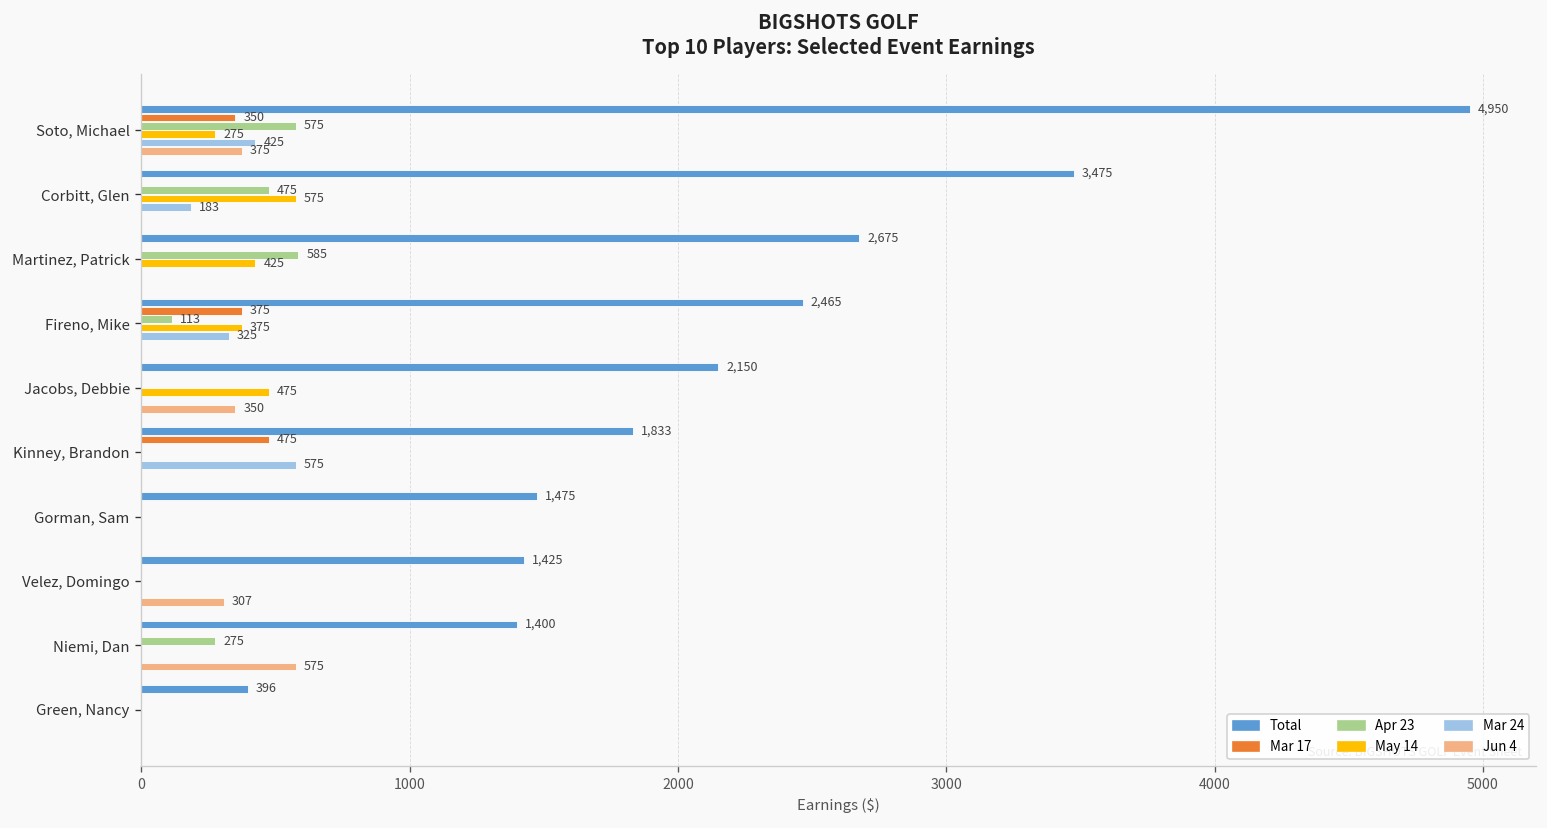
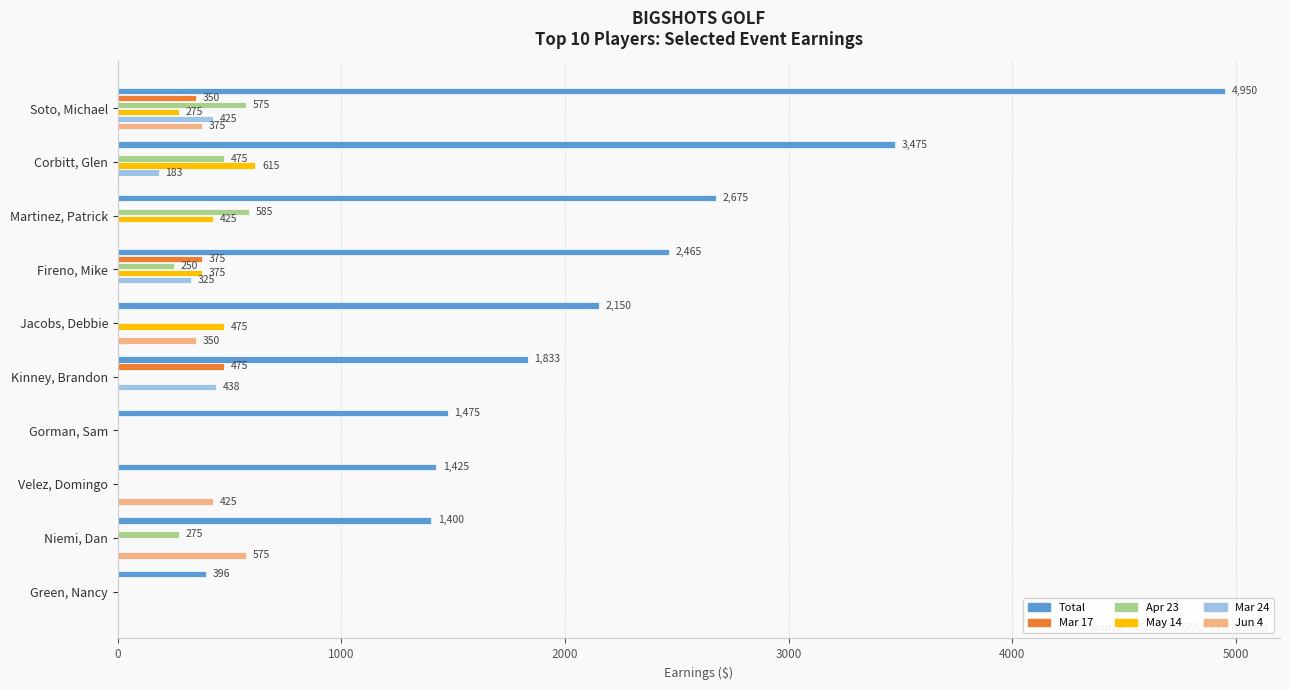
  {
    "Total": {
      "Soto, Michael": "4,950",
      "Corbitt, Glen": "3,475",
      "Martinez, Patrick": "2,675",
      "Fireno, Mike": "2,465",
      "Jacobs, Debbie": "2,150",
      "Kinney, Brandon": "1,833",
      "Gorman, Sam": "1,475",
      "Velez, Domingo": "1,425",
      "Niemi, Dan": "1,400",
      "Green, Nancy": "396"
    },
    "Mar 17": {
      "Soto, Michael": "350",
      "Fireno, Mike": "375",
      "Kinney, Brandon": "475"
    },
    "Apr 23": {
      "Soto, Michael": "575",
      "Corbitt, Glen": "475",
      "Martinez, Patrick": "585",
-     "Fireno, Mike": "113",
+     "Fireno, Mike": "250",
      "Niemi, Dan": "275"
    },
    "May 14": {
      "Soto, Michael": "275",
-     "Corbitt, Glen": "575",
+     "Corbitt, Glen": "615",
      "Martinez, Patrick": "425",
      "Fireno, Mike": "375",
      "Jacobs, Debbie": "475"
    },
    "Mar 24": {
      "Soto, Michael": "425",
      "Corbitt, Glen": "183",
      "Fireno, Mike": "325",
-     "Kinney, Brandon": "575"
+     "Kinney, Brandon": "438"
    },
    "Jun 4": {
      "Soto, Michael": "375",
      "Jacobs, Debbie": "350",
-     "Velez, Domingo": "307",
+     "Velez, Domingo": "425",
      "Niemi, Dan": "575"
    }
  }
